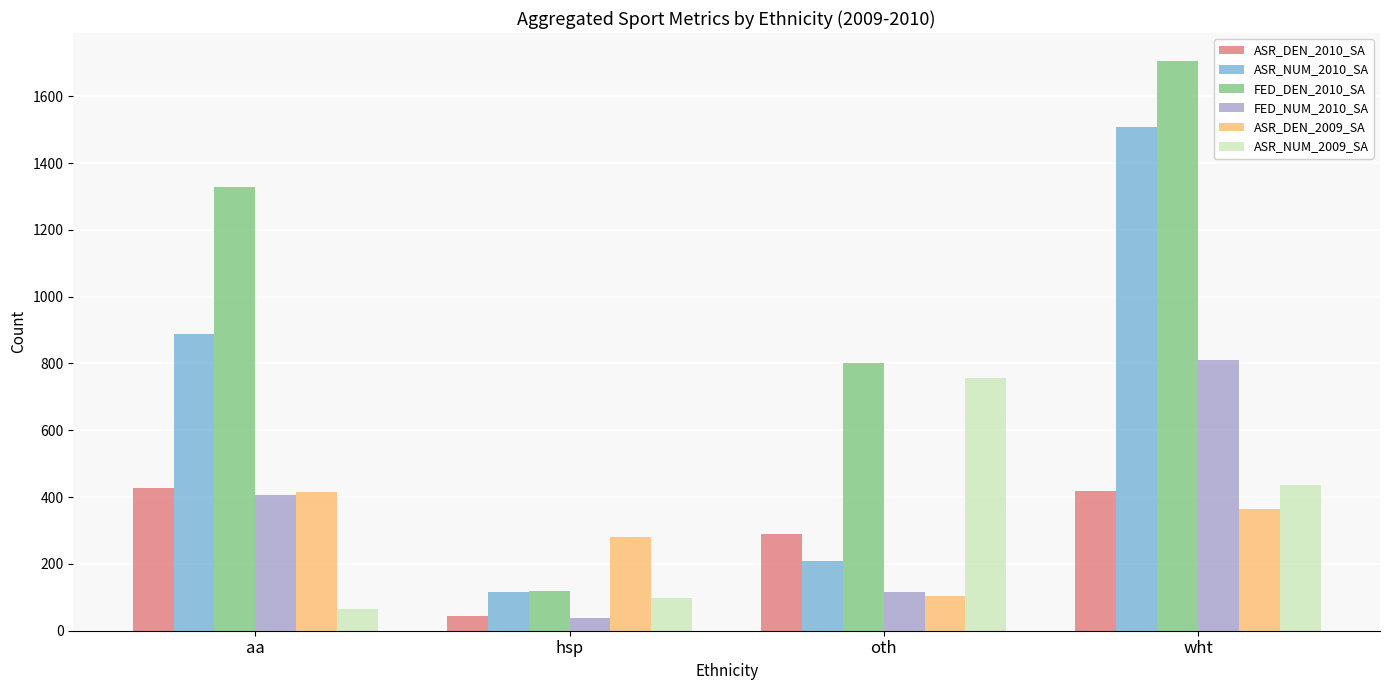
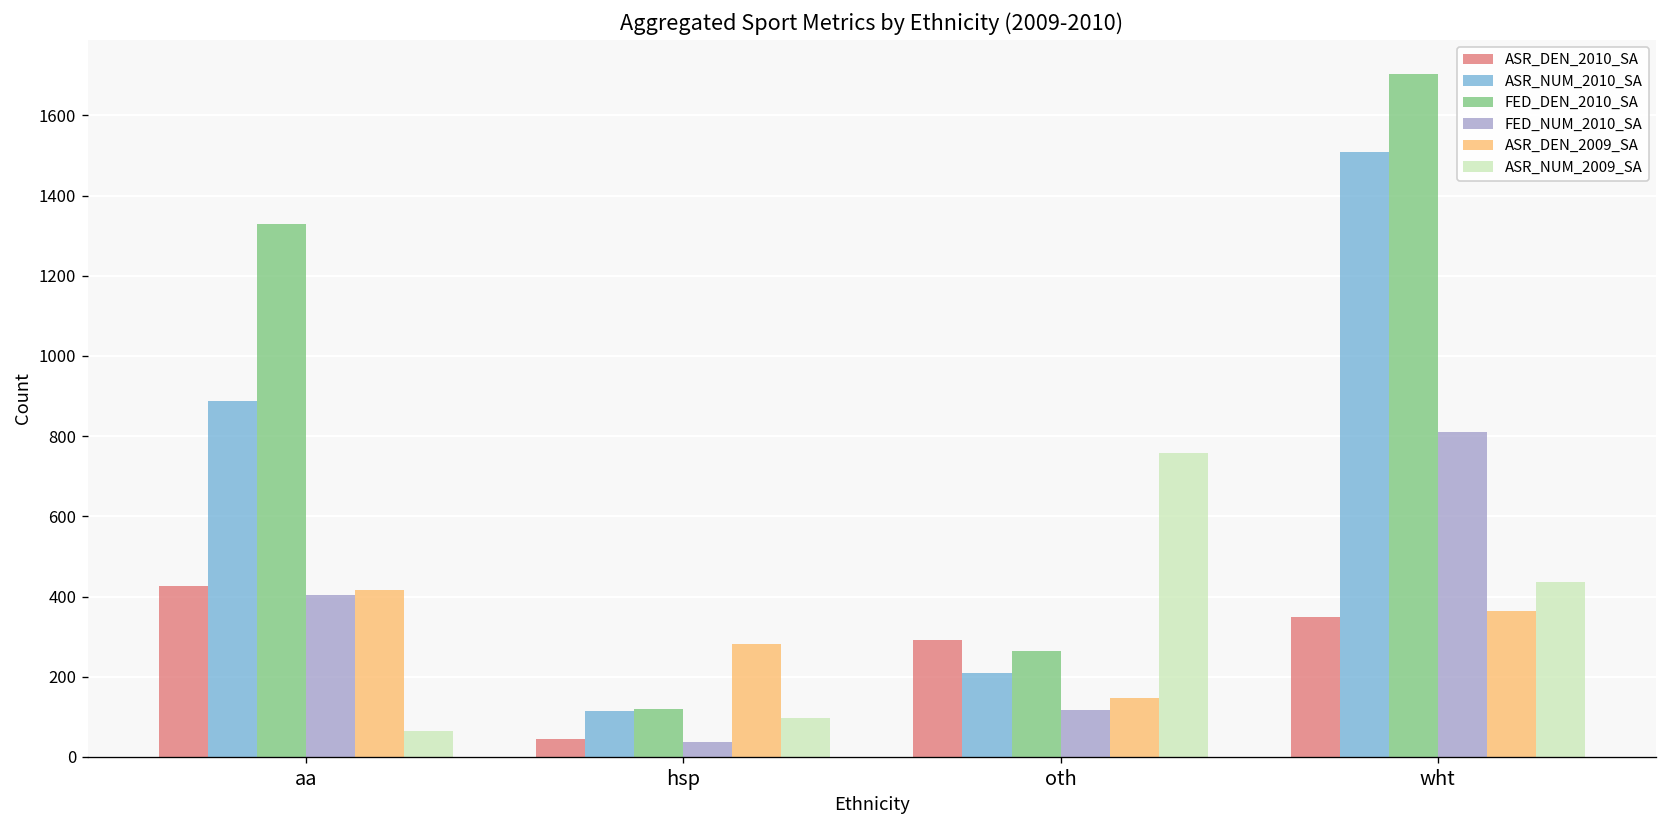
  {
    "ASR_DEN_2010_SA": {
      "aa": 430,
      "hsp": 50,
      "oth": 290,
-     "wht": 420
+     "wht": 350
    },
    "FED_DEN_2010_SA": {
      "aa": 1330,
      "hsp": 120,
-     "oth": 800,
+     "oth": 270,
      "wht": 1700
    },
    "ASR_DEN_2009_SA": {
      "aa": 420,
      "hsp": 280,
-     "oth": 110,
+     "oth": 150,
      "wht": 360
    },
    "ASR_NUM_2009_SA": {
      "aa": 70,
      "hsp": 100,
      "oth": 760,
      "wht": 440
    }
  }
